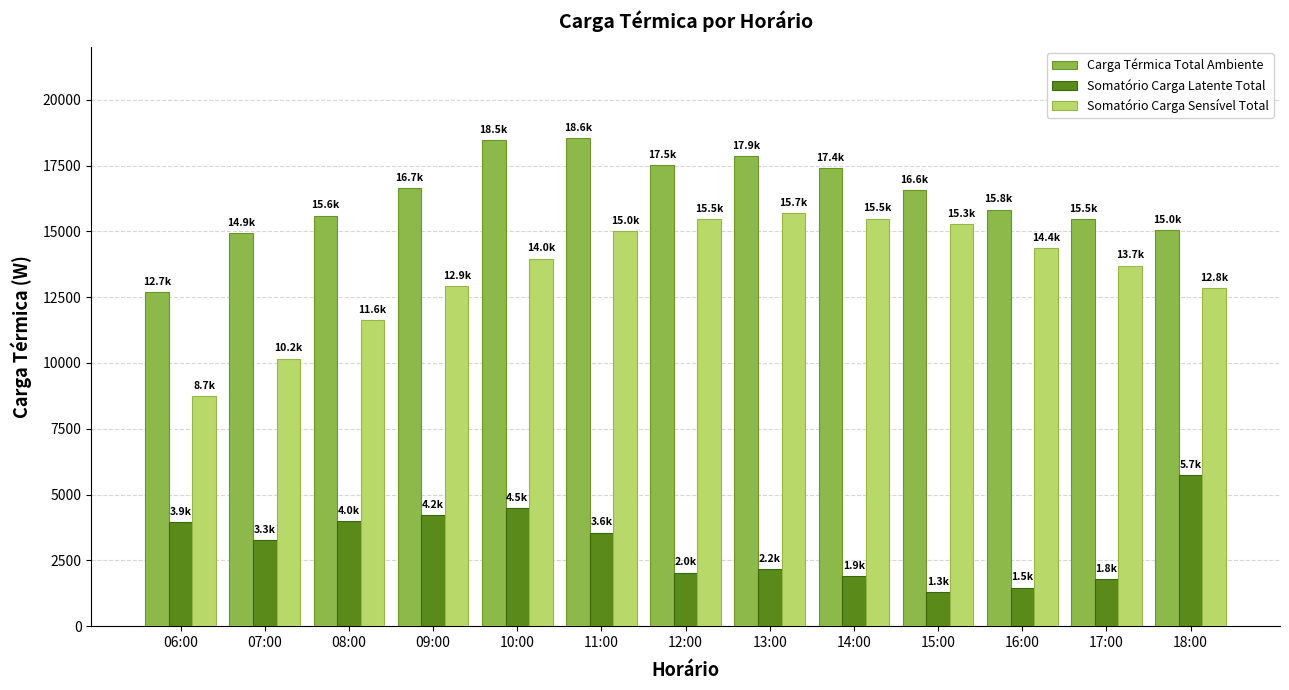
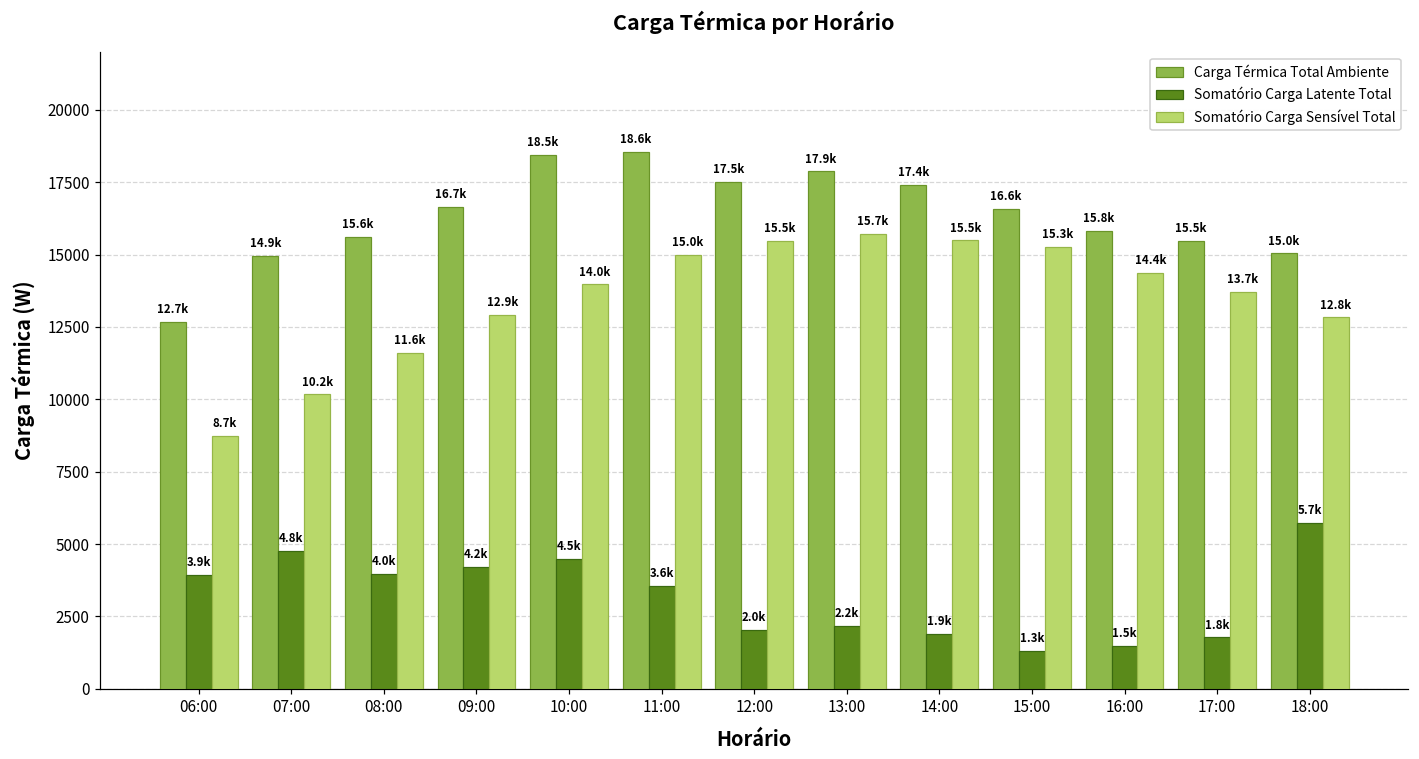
  {
    "Carga Térmica Total Ambiente": {
      "06:00": "12.7k",
      "07:00": "14.9k",
      "08:00": "15.6k",
      "09:00": "16.7k",
      "10:00": "18.5k",
      "11:00": "18.6k",
      "12:00": "17.5k",
      "13:00": "17.9k",
      "14:00": "17.4k",
      "15:00": "16.6k",
      "16:00": "15.8k",
      "17:00": "15.5k",
      "18:00": "15.0k"
    },
    "Somatório Carga Latente Total": {
      "06:00": "3.9k",
-     "07:00": "3.3k",
+     "07:00": "4.8k",
      "08:00": "4.0k",
      "09:00": "4.2k",
      "10:00": "4.5k",
      "11:00": "3.6k",
      "12:00": "2.0k",
      "13:00": "2.2k",
      "14:00": "1.9k",
      "15:00": "1.3k",
      "16:00": "1.5k",
      "17:00": "1.8k",
      "18:00": "5.7k"
    },
    "Somatório Carga Sensível Total": {
      "06:00": "8.7k",
      "07:00": "10.2k",
      "08:00": "11.6k",
      "09:00": "12.9k",
      "10:00": "14.0k",
      "11:00": "15.0k",
      "12:00": "15.5k",
      "13:00": "15.7k",
      "14:00": "15.5k",
      "15:00": "15.3k",
      "16:00": "14.4k",
      "17:00": "13.7k",
      "18:00": "12.8k"
    }
  }
